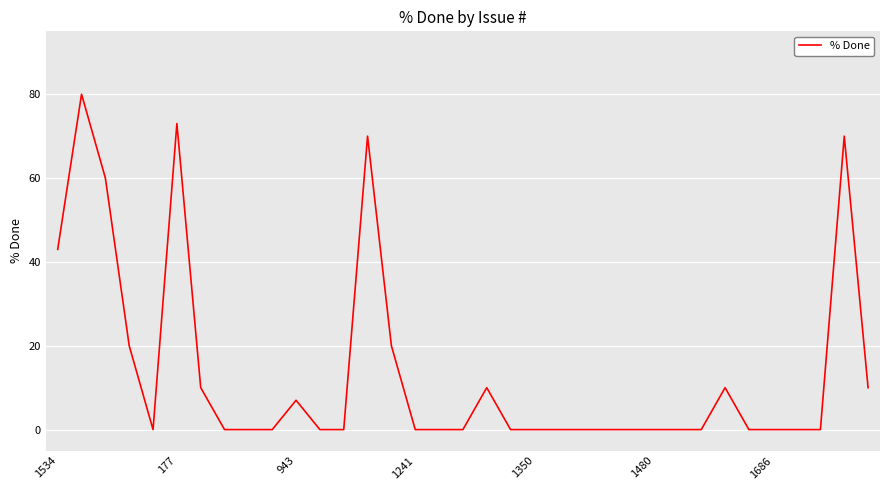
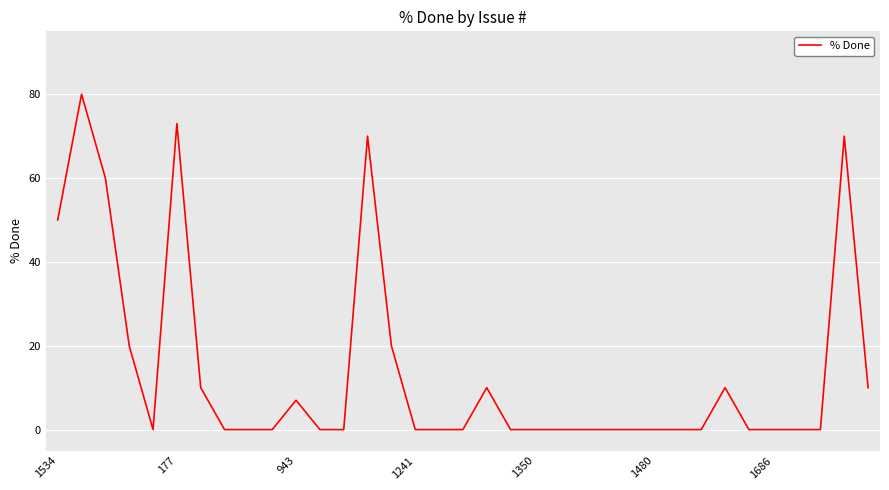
  {
-   "1534": 43,
+   "1534": 50,
    "177": 73,
    "943": 7,
    "1241": 0,
    "1350": 0,
    "1480": 0,
    "1686": 0
  }
